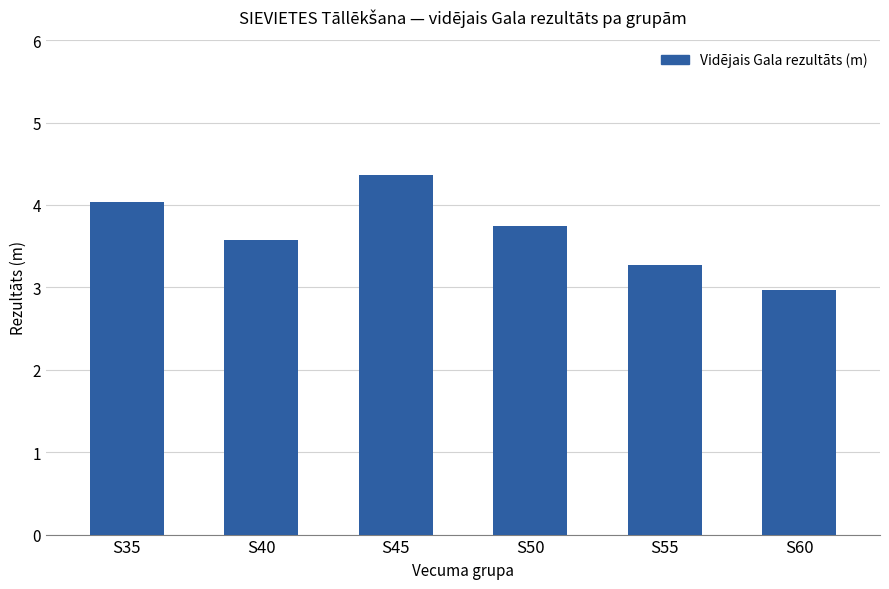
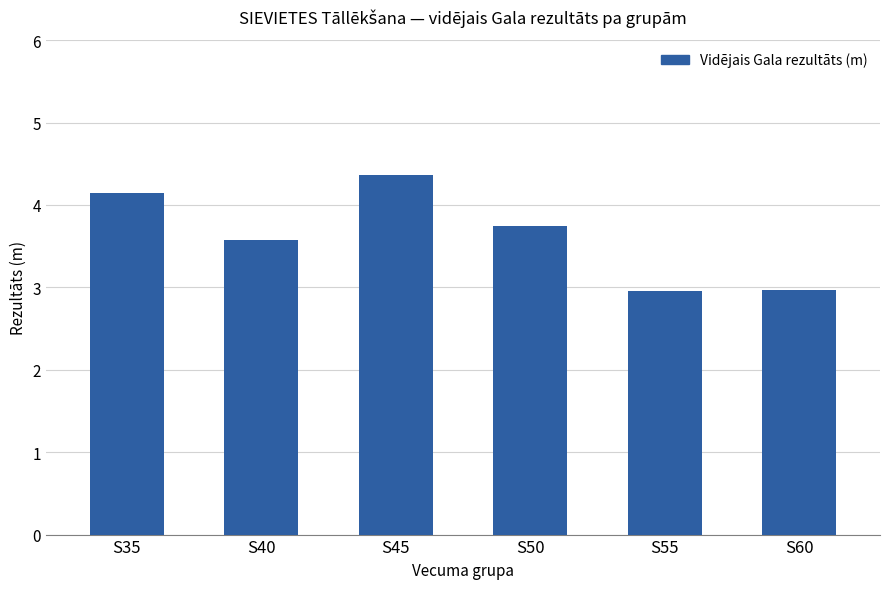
  {
-   "S35": 4.0,
+   "S35": 4.1,
    "S40": 3.6,
    "S45": 4.4,
    "S50": 3.8,
-   "S55": 3.3,
+   "S55": 3.0,
    "S60": 3.0
  }
